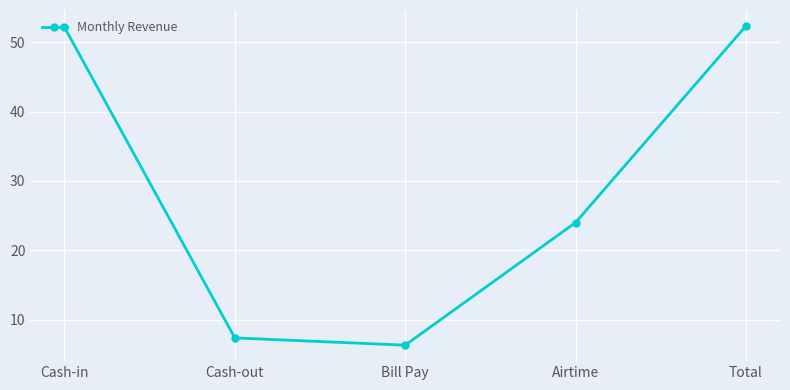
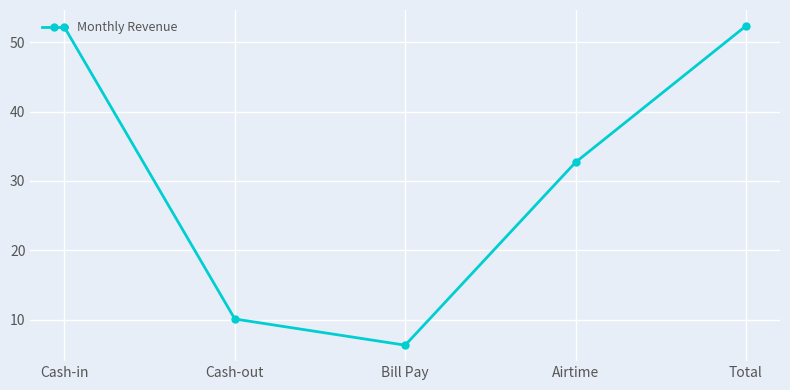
  {
-   "Cash-out": 7,
+   "Cash-out": 10,
    "Bill Pay": 6,
-   "Airtime": 24,
+   "Airtime": 33,
    "Total": 52
  }
